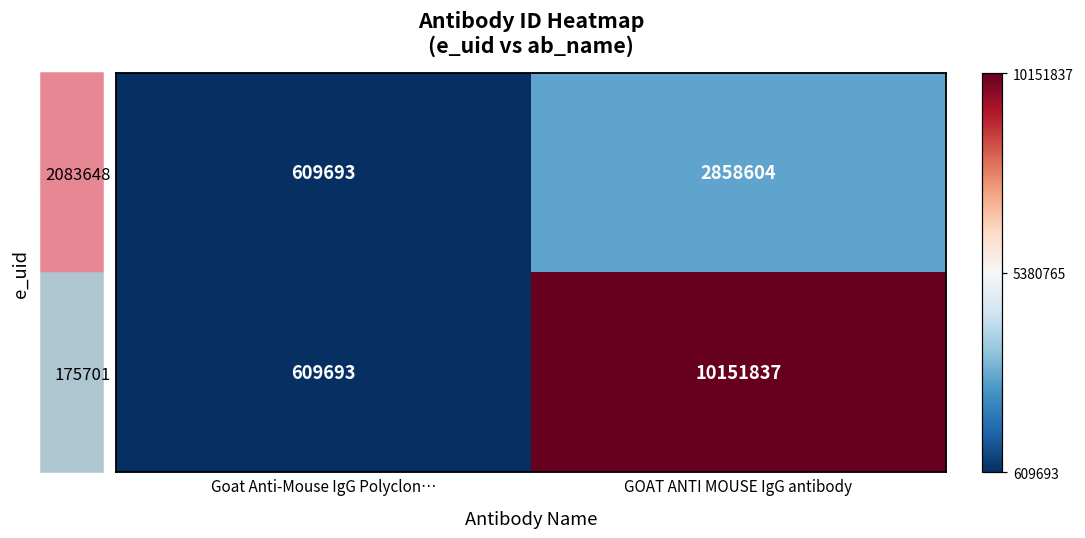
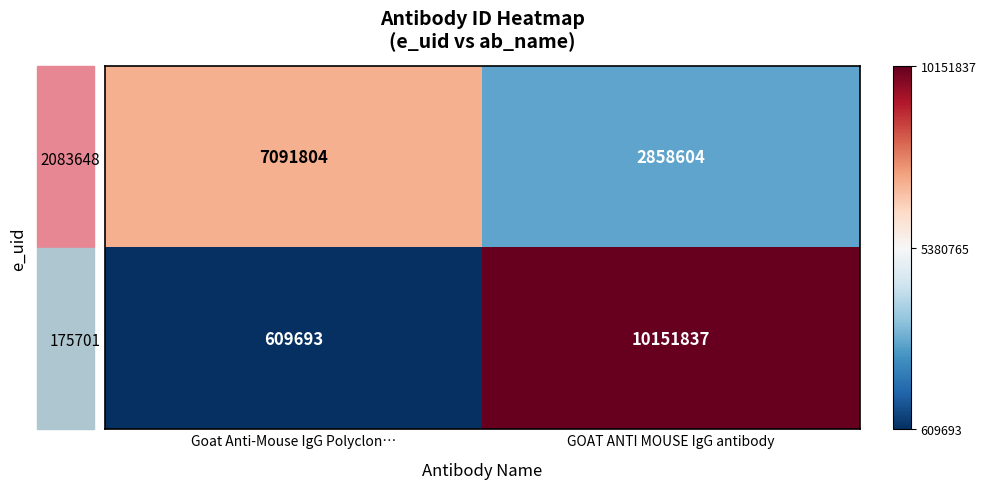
  {
    "2083648": {
-     "Goat Anti-Mouse IgG Polyclon…": 609693,
+     "Goat Anti-Mouse IgG Polyclon…": 7091804,
      "GOAT ANTI MOUSE IgG antibody": 2858604
    },
    "175701": {
      "Goat Anti-Mouse IgG Polyclon…": 609693,
      "GOAT ANTI MOUSE IgG antibody": 10151837
    }
  }
